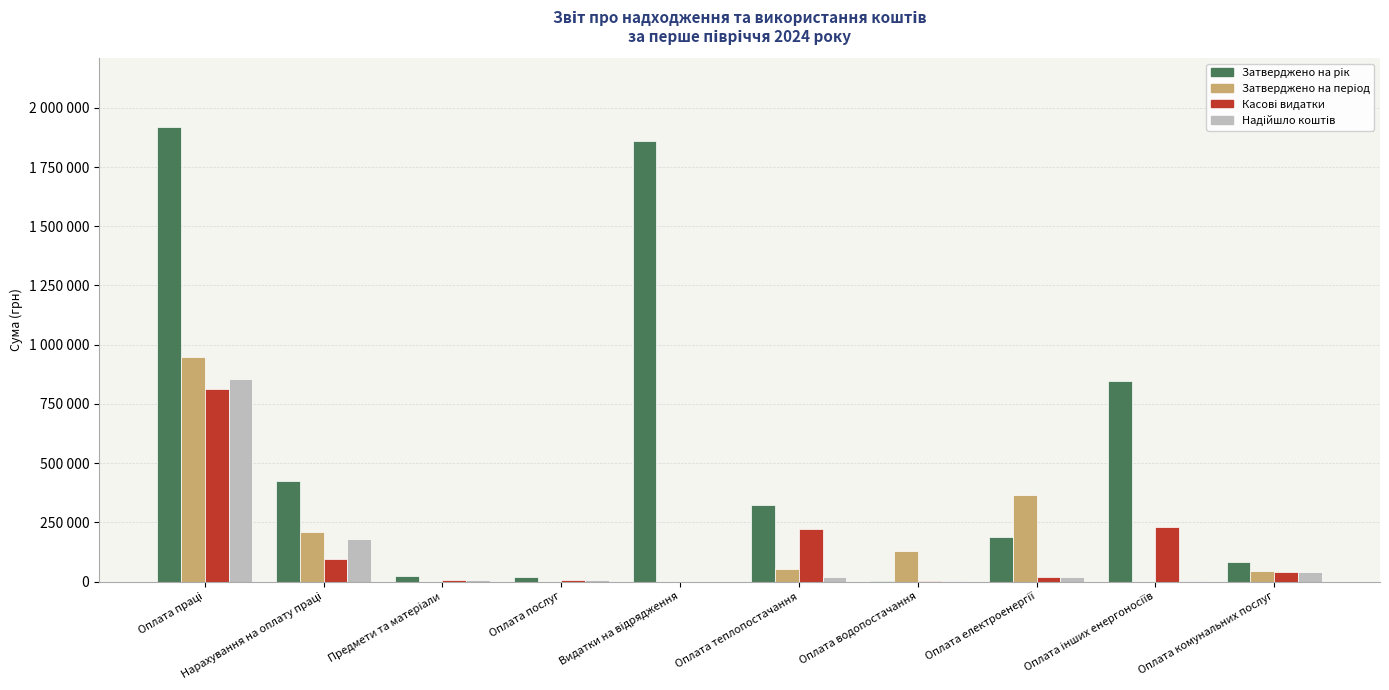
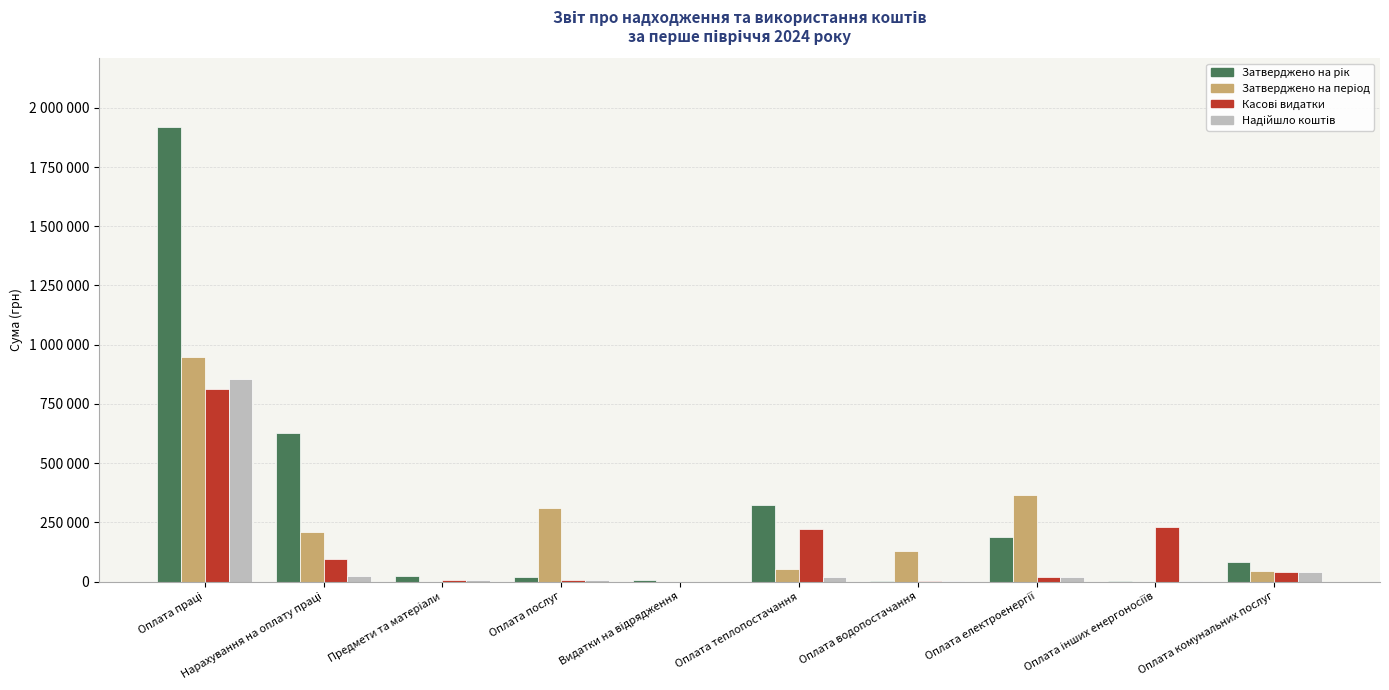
  {
    "Затверджено на рік": {
      "Оплата праці": 1920000,
-     "Нарахування на оплату праці": 420000,
+     "Нарахування на оплату праці": 630000,
      "Предмети та матеріали": 20000,
      "Оплата послуг": 20000,
-     "Видатки на відрядження": 1860000,
+     "Видатки на відрядження": 0,
      "Оплата теплопостачання": 320000,
      "Оплата електроенергії": 190000,
-     "Оплата інших енергоносіїв": 850000,
+     "Оплата інших енергоносіїв": 0,
      "Оплата комунальних послуг": 80000
    },
    "Затверджено на період": {
      "Оплата праці": 950000,
      "Нарахування на оплату праці": 210000,
      "Предмети та матеріали": 0,
-     "Оплата послуг": 0,
+     "Оплата послуг": 310000,
      "Видатки на відрядження": 0,
      "Оплата теплопостачання": 50000,
      "Оплата водопостачання": 130000,
      "Оплата електроенергії": 360000,
      "Оплата інших енергоносіїв": 0,
      "Оплата комунальних послуг": 40000
    },
    "Касові видатки": {
      "Оплата праці": 810000,
      "Нарахування на оплату праці": 100000,
      "Видатки на відрядження": 0,
      "Оплата теплопостачання": 220000,
      "Оплата електроенергії": 20000,
      "Оплата інших енергоносіїв": 230000,
      "Оплата комунальних послуг": 40000
    },
    "Надійшло коштів": {
      "Оплата праці": 850000,
-     "Нарахування на оплату праці": 180000,
+     "Нарахування на оплату праці": 20000,
      "Видатки на відрядження": 0,
      "Оплата теплопостачання": 20000,
      "Оплата електроенергії": 20000,
      "Оплата комунальних послуг": 40000
    }
  }
